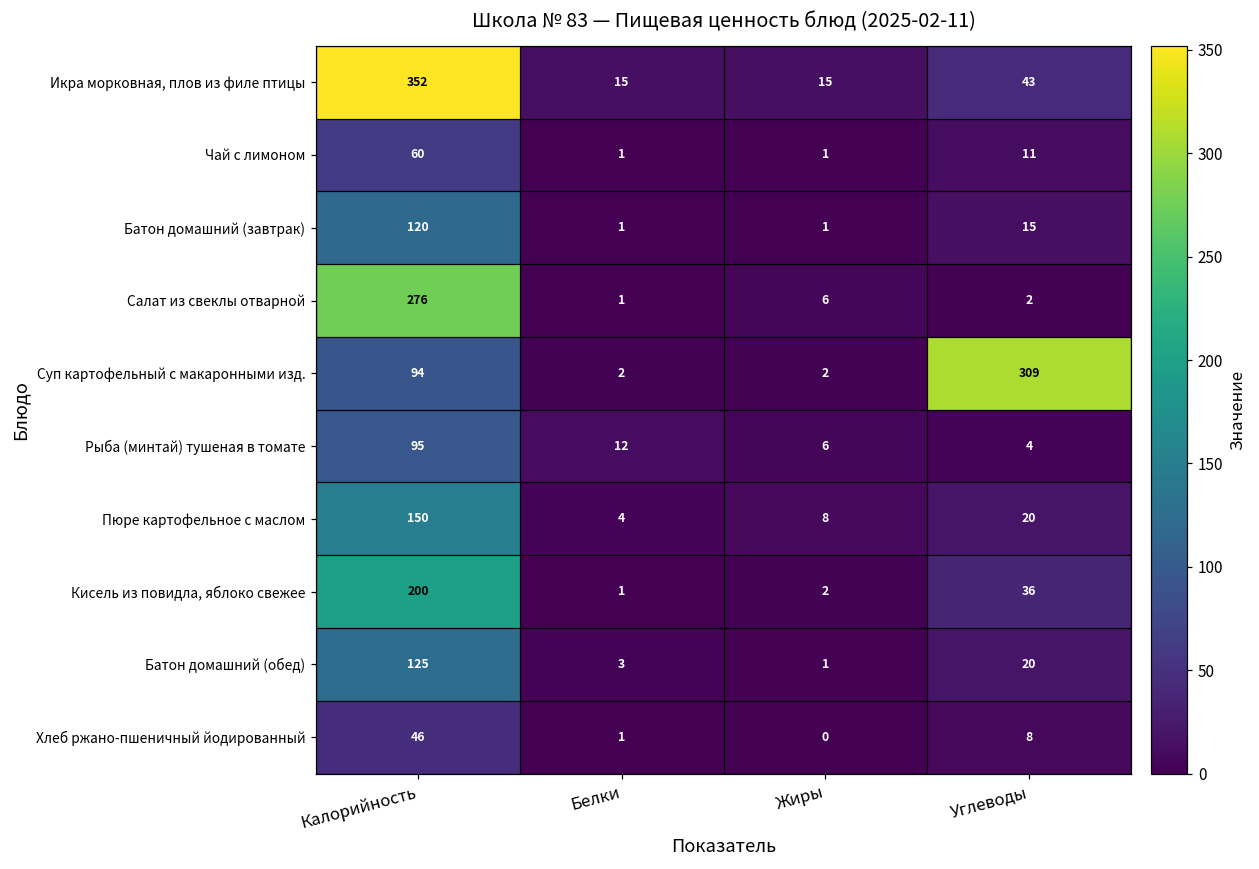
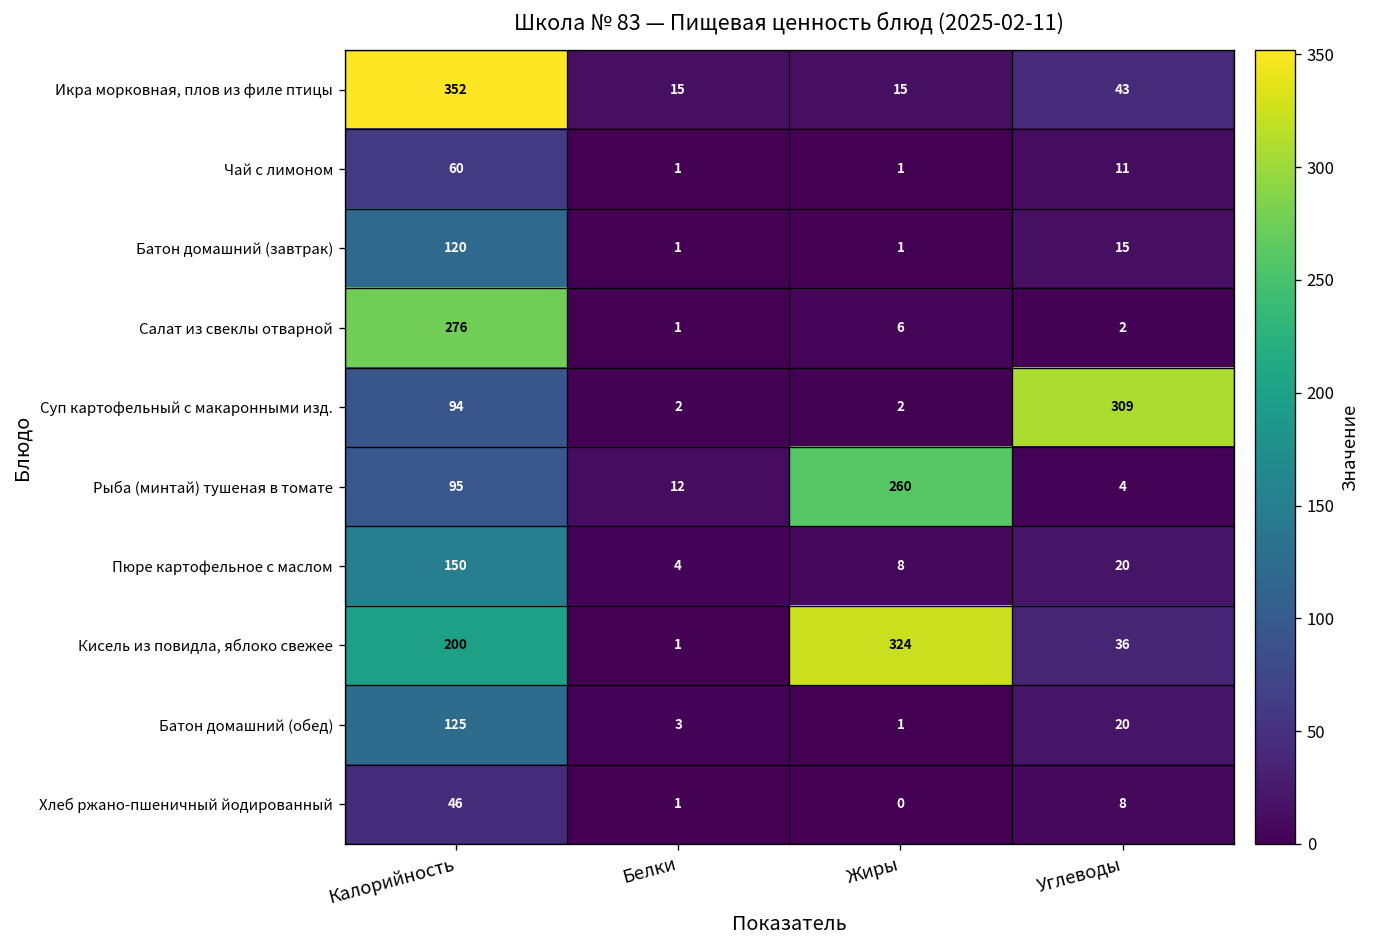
  {
    "Икра морковная, плов из филе птицы": {
      "Калорийность": 352,
      "Белки": 15,
      "Жиры": 15,
      "Углеводы": 43
    },
    "Чай с лимоном": {
      "Калорийность": 60,
      "Белки": 1,
      "Жиры": 1,
      "Углеводы": 11
    },
    "Батон домашний (завтрак)": {
      "Калорийность": 120,
      "Белки": 1,
      "Жиры": 1,
      "Углеводы": 15
    },
    "Салат из свеклы отварной": {
      "Калорийность": 276,
      "Белки": 1,
      "Жиры": 6,
      "Углеводы": 2
    },
    "Суп картофельный с макаронными изд.": {
      "Калорийность": 94,
      "Белки": 2,
      "Жиры": 2,
      "Углеводы": 309
    },
    "Рыба (минтай) тушеная в томате": {
      "Калорийность": 95,
      "Белки": 12,
-     "Жиры": 6,
+     "Жиры": 260,
      "Углеводы": 4
    },
    "Пюре картофельное с маслом": {
      "Калорийность": 150,
      "Белки": 4,
      "Жиры": 8,
      "Углеводы": 20
    },
    "Кисель из повидла, яблоко свежее": {
      "Калорийность": 200,
      "Белки": 1,
-     "Жиры": 2,
+     "Жиры": 324,
      "Углеводы": 36
    },
    "Батон домашний (обед)": {
      "Калорийность": 125,
      "Белки": 3,
      "Жиры": 1,
      "Углеводы": 20
    },
    "Хлеб ржано-пшеничный йодированный": {
      "Калорийность": 46,
      "Белки": 1,
      "Жиры": 0,
      "Углеводы": 8
    }
  }
